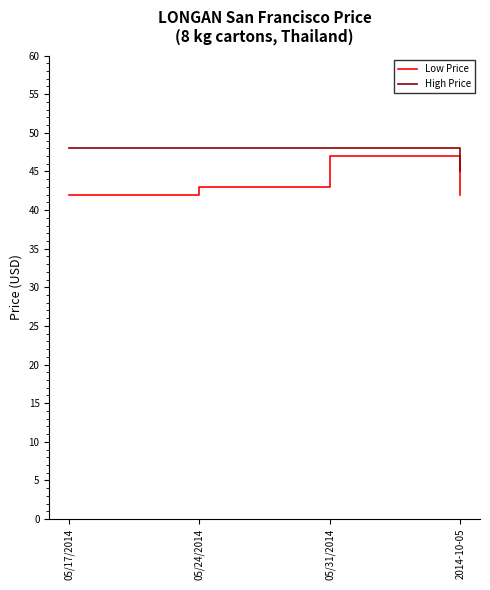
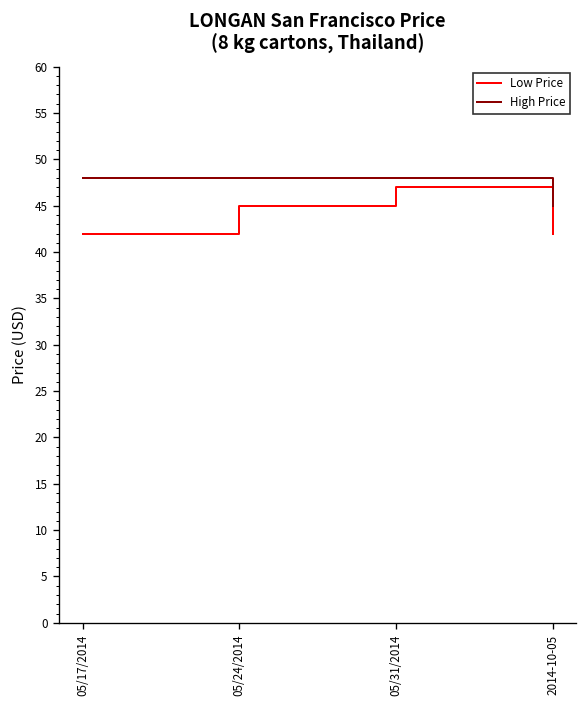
  {
    "Low Price": {
      "05/17/2014": 42,
-     "05/24/2014": 43,
+     "05/24/2014": 45,
      "05/31/2014": 47,
      "2014-10-05": 42
    },
    "High Price": {
      "05/17/2014": 48,
      "05/24/2014": 48,
      "05/31/2014": 48,
      "2014-10-05": 45
    }
  }
